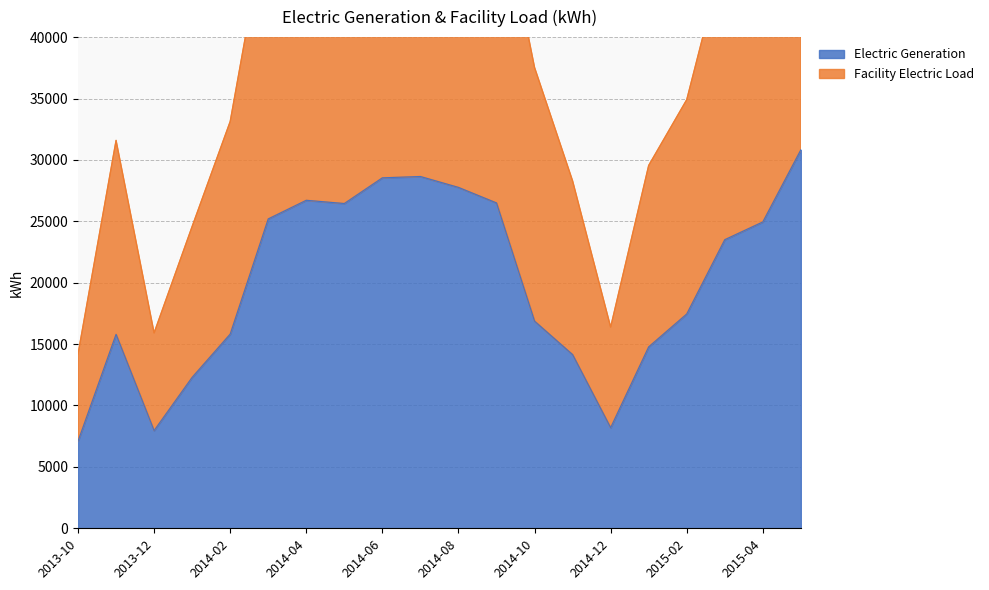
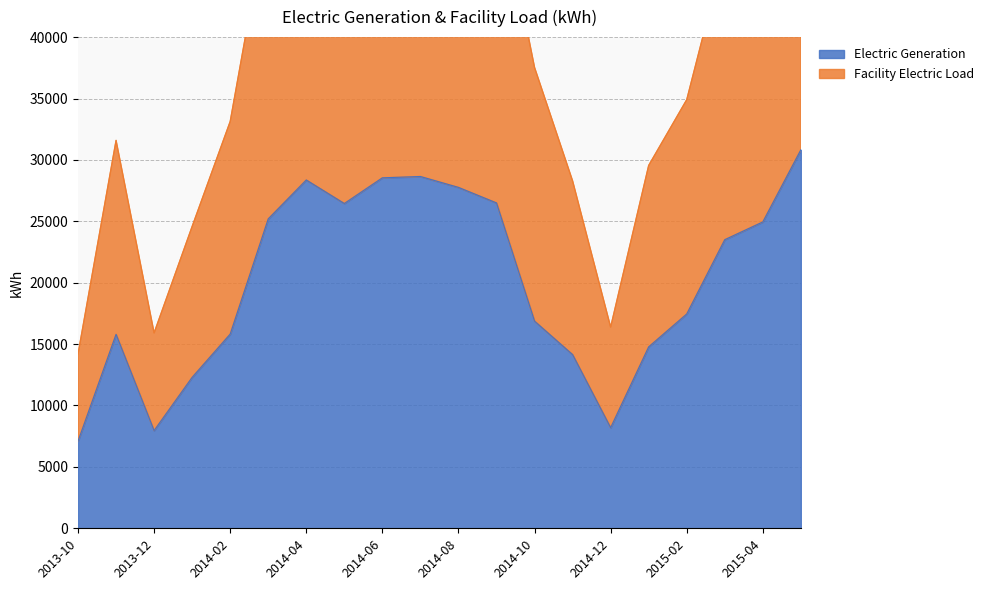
  {
    "Electric Generation": {
      "2013-10": 7100,
      "2013-12": 8000,
      "2014-02": 15800,
-     "2014-04": 26700,
+     "2014-04": 28400,
      "2014-06": 28500,
      "2014-08": 27800,
      "2014-10": 16900,
      "2014-12": 8200,
      "2015-02": 17500,
      "2015-04": 24900
    },
    "Facility Electric Load": {
      "2013-10": 7100,
      "2013-12": 8000,
      "2014-02": 17300,
      "2014-10": 20700,
      "2014-12": 8200,
      "2015-02": 17500
    }
  }
